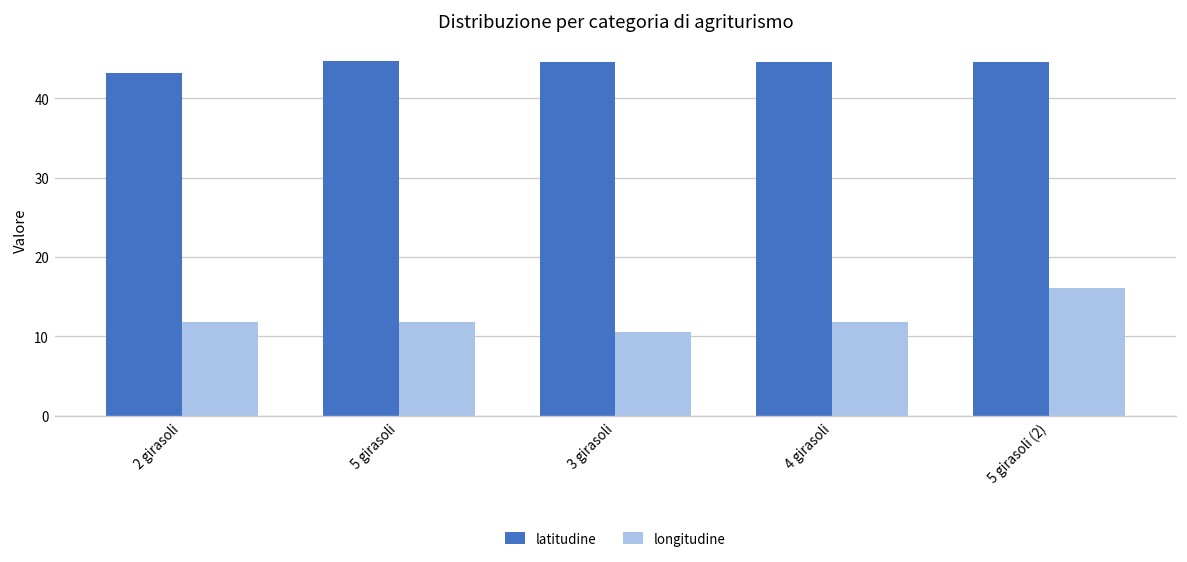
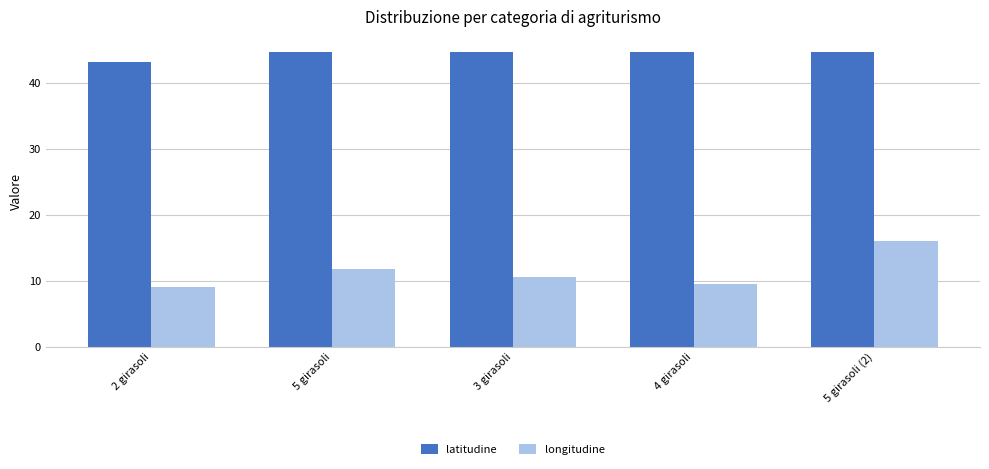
  {
    "latitudine": {
      "2 girasoli": 43,
      "5 girasoli": 45,
      "3 girasoli": 45,
      "4 girasoli": 45,
      "5 girasoli (2)": 45
    },
    "longitudine": {
-     "2 girasoli": 12,
+     "2 girasoli": 9,
      "5 girasoli": 12,
      "3 girasoli": 11,
-     "4 girasoli": 12,
+     "4 girasoli": 10,
      "5 girasoli (2)": 16
    }
  }
